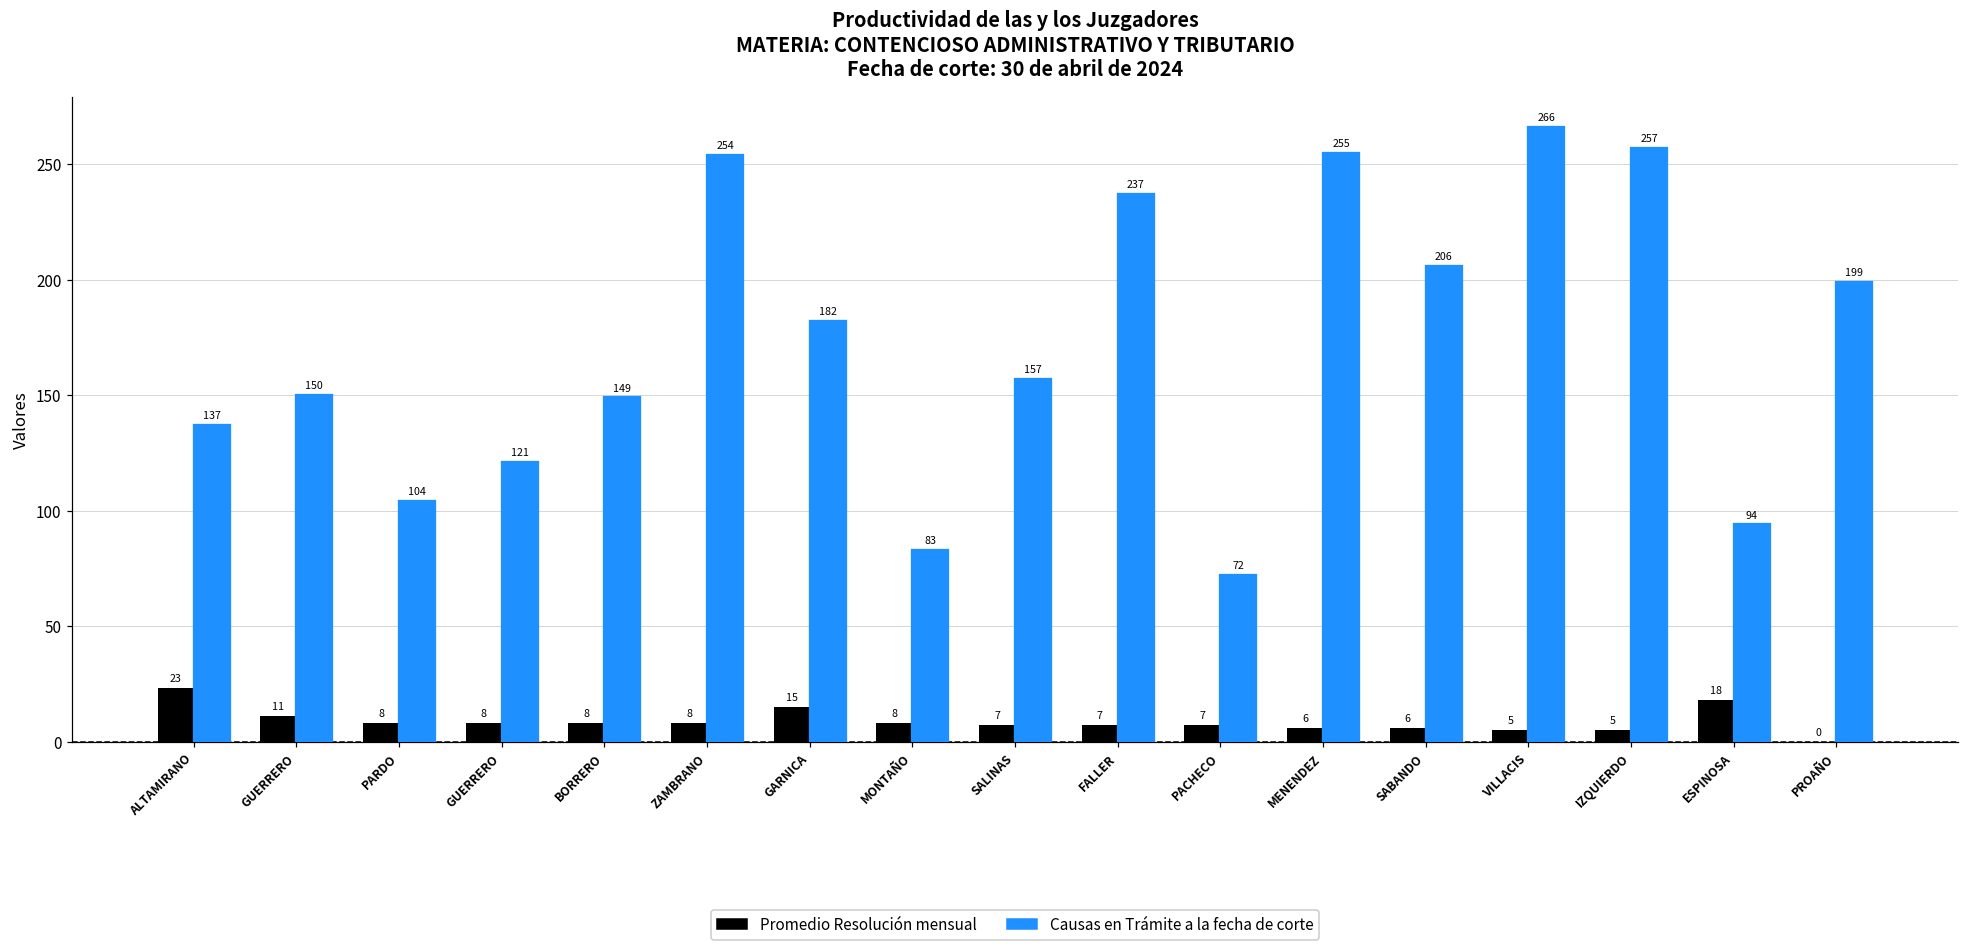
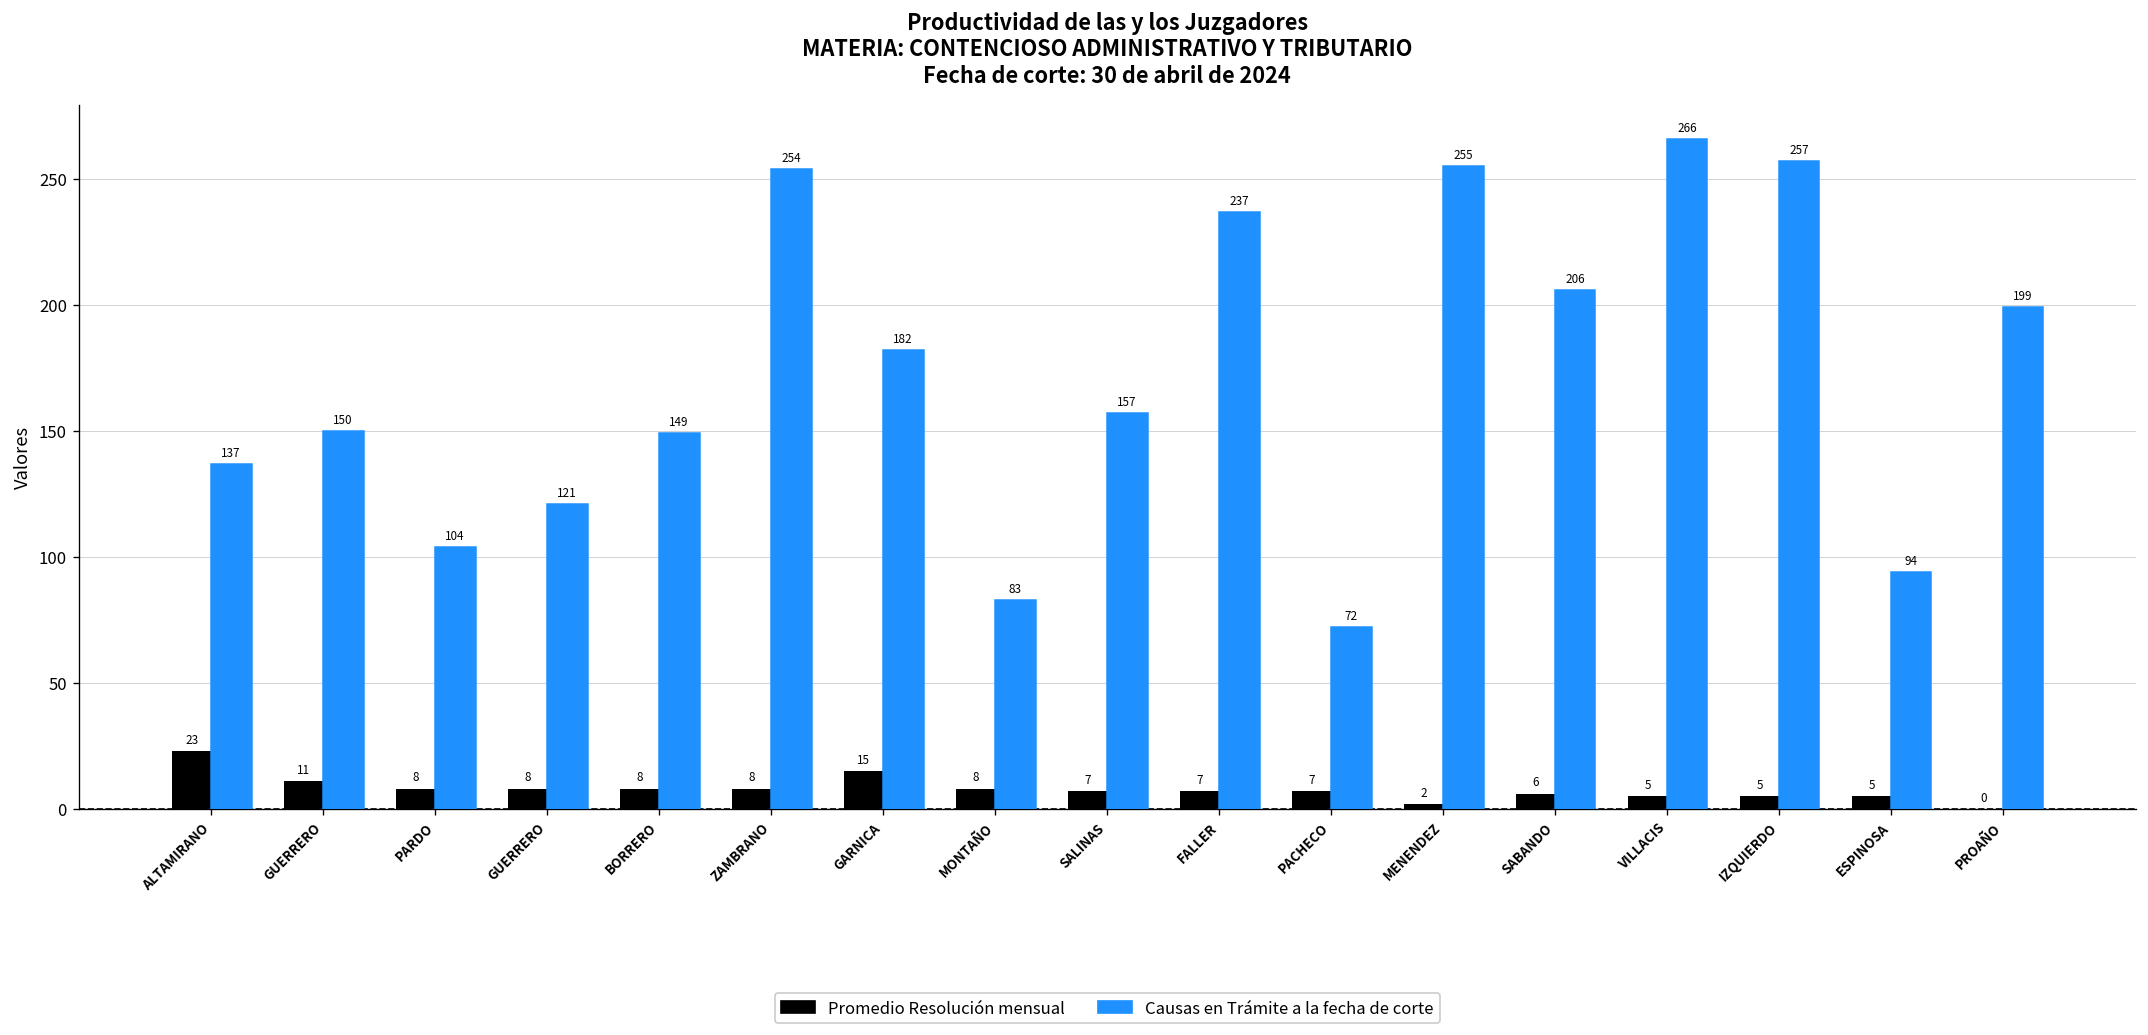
  {
    "Promedio Resolución mensual": {
      "ALTAMIRANO": 23,
      "PARDO": 8,
      "BORRERO": 8,
      "ZAMBRANO": 8,
      "GARNICA": 15,
      "MONTAÑO": 8,
      "SALINAS": 7,
      "FALLER": 7,
      "PACHECO": 7,
-     "MENENDEZ": 6,
+     "MENENDEZ": 2,
      "SABANDO": 6,
      "VILLACIS": 5,
      "IZQUIERDO": 5,
-     "ESPINOSA": 18,
+     "ESPINOSA": 5,
      "PROAÑO": 0
    },
    "Causas en Trámite a la fecha de corte": {
      "ALTAMIRANO": 137,
      "PARDO": 104,
      "BORRERO": 149,
      "ZAMBRANO": 254,
      "GARNICA": 182,
      "MONTAÑO": 83,
      "SALINAS": 157,
      "FALLER": 237,
      "PACHECO": 72,
      "MENENDEZ": 255,
      "SABANDO": 206,
      "VILLACIS": 266,
      "IZQUIERDO": 257,
      "ESPINOSA": 94,
      "PROAÑO": 199
    }
  }
